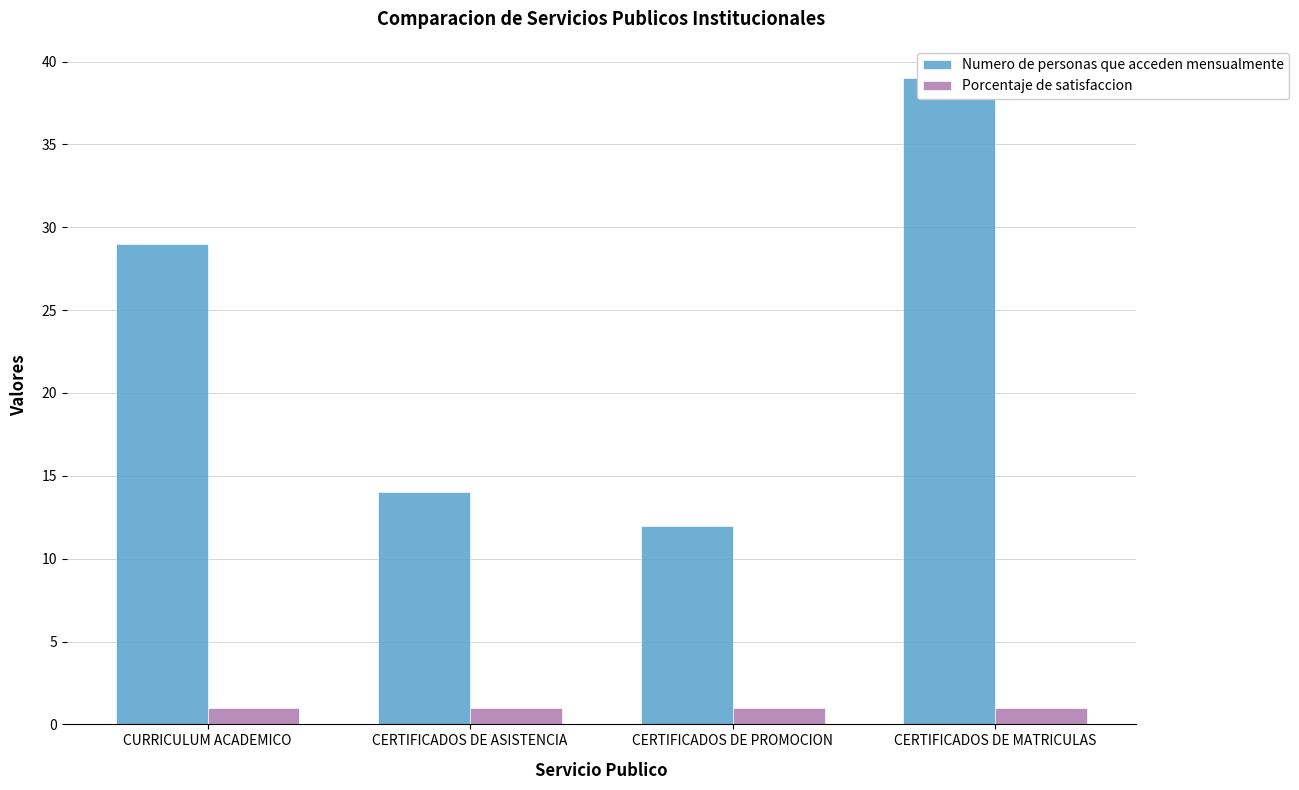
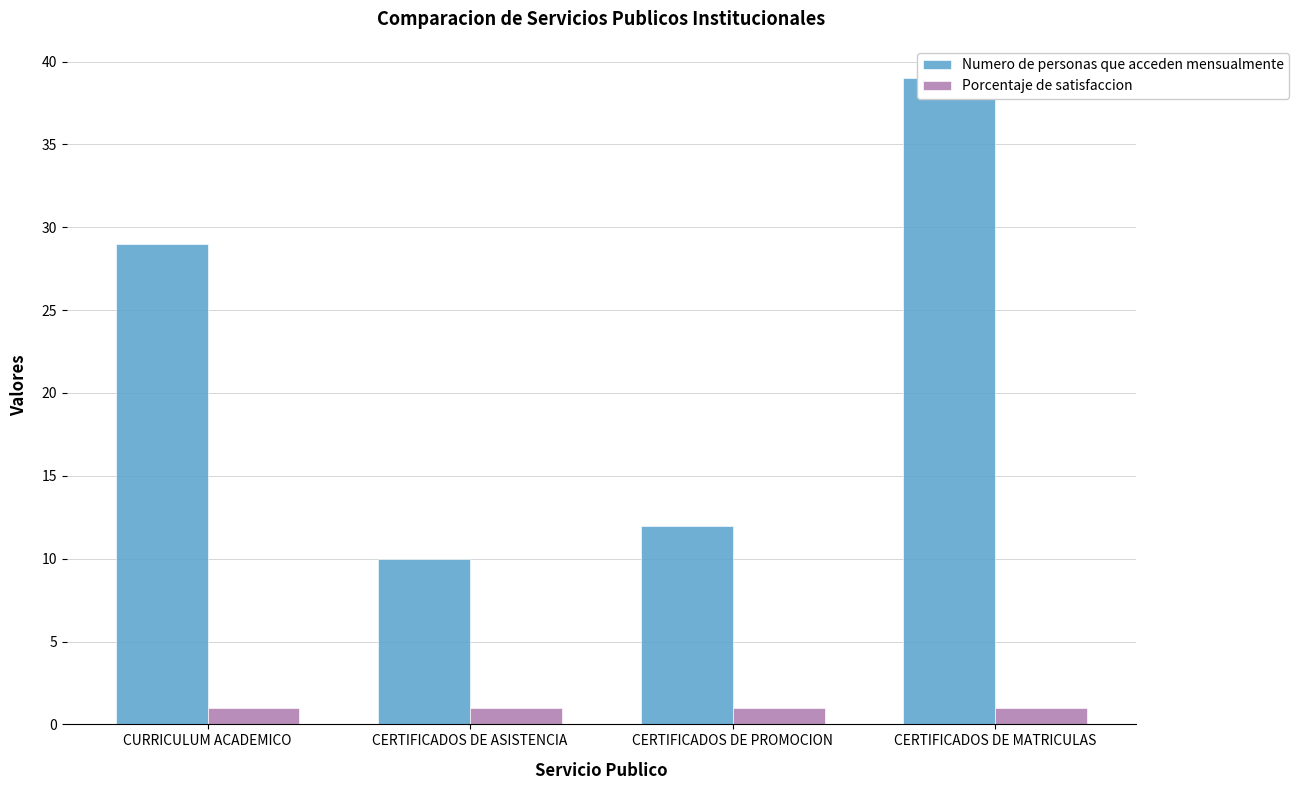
  {
    "Numero de personas que acceden mensualmente": {
      "CURRICULUM ACADEMICO": 29,
-     "CERTIFICADOS DE ASISTENCIA": 14,
+     "CERTIFICADOS DE ASISTENCIA": 10,
      "CERTIFICADOS DE PROMOCION": 12
    },
    "Porcentaje de satisfaccion": {
      "CURRICULUM ACADEMICO": 1,
      "CERTIFICADOS DE ASISTENCIA": 1,
      "CERTIFICADOS DE PROMOCION": 1,
      "CERTIFICADOS DE MATRICULAS": 1
    }
  }
